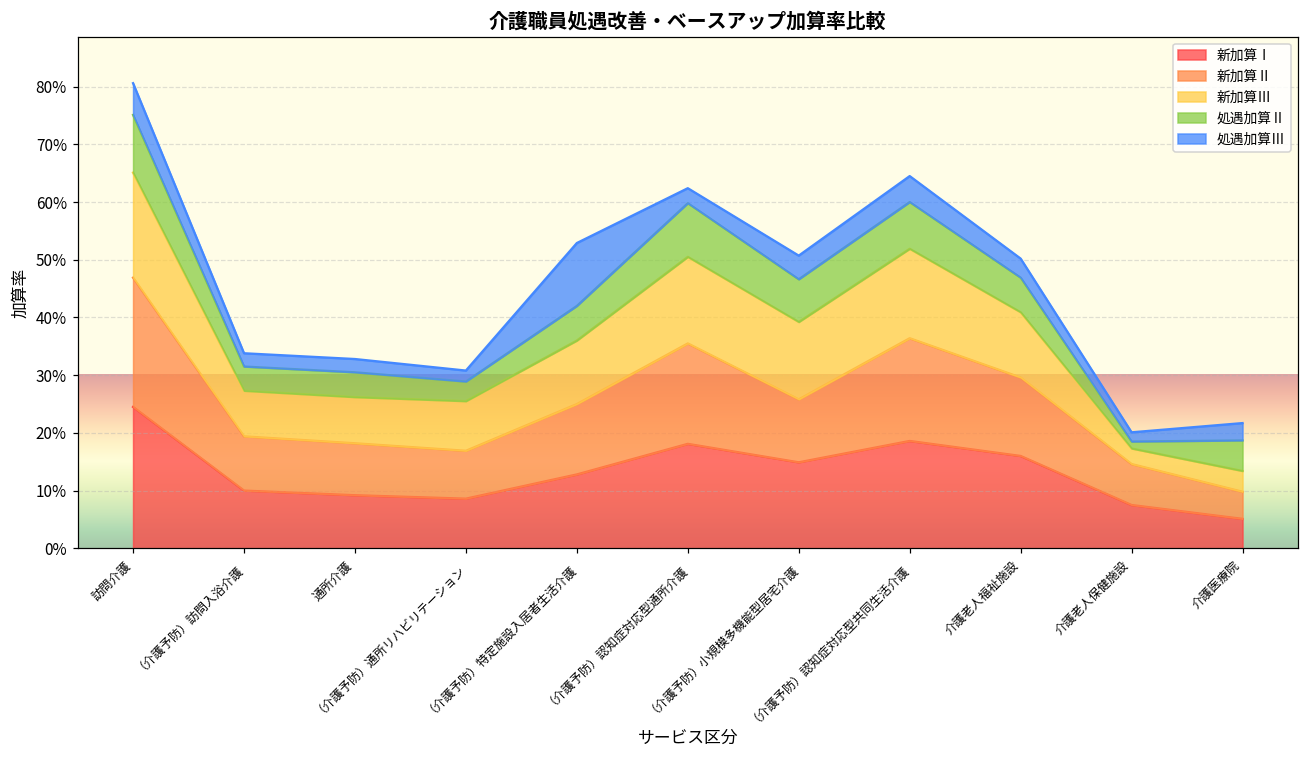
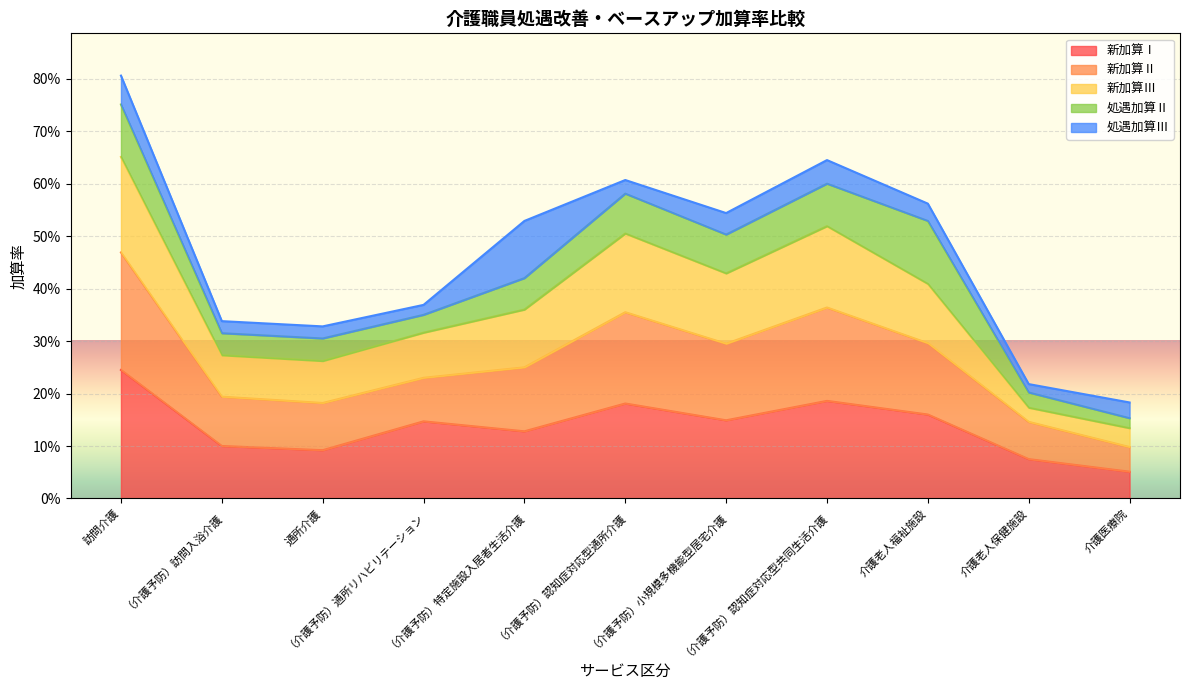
  {
    "新加算Ⅰ": {
      "訪問介護": "25%",
      "（介護予防）訪問入浴介護": "10%",
      "通所介護": "9%",
-     "（介護予防）通所リハビリテーション": "9%",
+     "（介護予防）通所リハビリテーション": "15%",
      "（介護予防）特定施設入居者生活介護": "13%",
      "（介護予防）認知症対応型通所介護": "18%",
      "（介護予防）小規模多機能型居宅介護": "15%",
      "（介護予防）認知症対応型共同生活介護": "19%",
      "介護老人福祉施設": "16%",
      "介護老人保健施設": "8%",
      "介護医療院": "5%"
    },
    "新加算Ⅱ": {
      "訪問介護": "22%",
      "（介護予防）訪問入浴介護": "9%",
      "通所介護": "9%",
      "（介護予防）通所リハビリテーション": "8%",
      "（介護予防）特定施設入居者生活介護": "12%",
      "（介護予防）認知症対応型通所介護": "17%",
-     "（介護予防）小規模多機能型居宅介護": "11%",
+     "（介護予防）小規模多機能型居宅介護": "15%",
      "（介護予防）認知症対応型共同生活介護": "18%",
      "介護老人福祉施設": "14%",
      "介護老人保健施設": "7%",
      "介護医療院": "5%"
    },
    "新加算Ⅲ": {
      "訪問介護": "18%",
      "（介護予防）訪問入浴介護": "8%",
      "通所介護": "8%",
      "（介護予防）通所リハビリテーション": "9%",
      "（介護予防）特定施設入居者生活介護": "11%",
      "（介護予防）認知症対応型通所介護": "15%",
      "（介護予防）小規模多機能型居宅介護": "13%",
      "（介護予防）認知症対応型共同生活介護": "16%",
      "介護老人福祉施設": "11%",
      "介護老人保健施設": "3%",
      "介護医療院": "4%"
    },
    "処遇加算Ⅱ": {
      "訪問介護": "10%",
      "（介護予防）訪問入浴介護": "4%",
      "通所介護": "4%",
      "（介護予防）通所リハビリテーション": "3%",
      "（介護予防）特定施設入居者生活介護": "6%",
-     "（介護予防）認知症対応型通所介護": "9%",
+     "（介護予防）認知症対応型通所介護": "8%",
      "（介護予防）小規模多機能型居宅介護": "7%",
      "（介護予防）認知症対応型共同生活介護": "8%",
-     "介護老人福祉施設": "6%",
-     "介護老人保健施設": "1%",
-     "介護医療院": "5%"
+     "介護老人福祉施設": "12%",
+     "介護老人保健施設": "3%",
+     "介護医療院": "2%"
    },
    "処遇加算Ⅲ": {
      "訪問介護": "6%",
      "（介護予防）訪問入浴介護": "2%",
      "通所介護": "2%",
      "（介護予防）通所リハビリテーション": "2%",
      "（介護予防）特定施設入居者生活介護": "11%",
      "（介護予防）認知症対応型通所介護": "3%",
      "（介護予防）小規模多機能型居宅介護": "4%",
      "（介護予防）認知症対応型共同生活介護": "5%",
      "介護老人福祉施設": "3%",
      "介護老人保健施設": "2%",
      "介護医療院": "3%"
    }
  }
